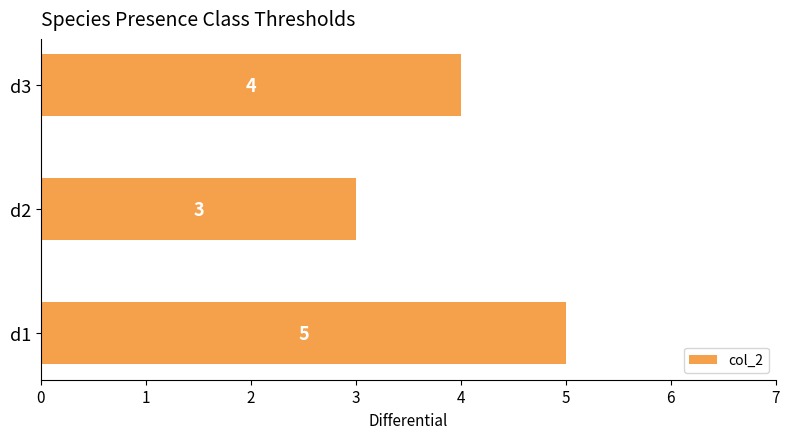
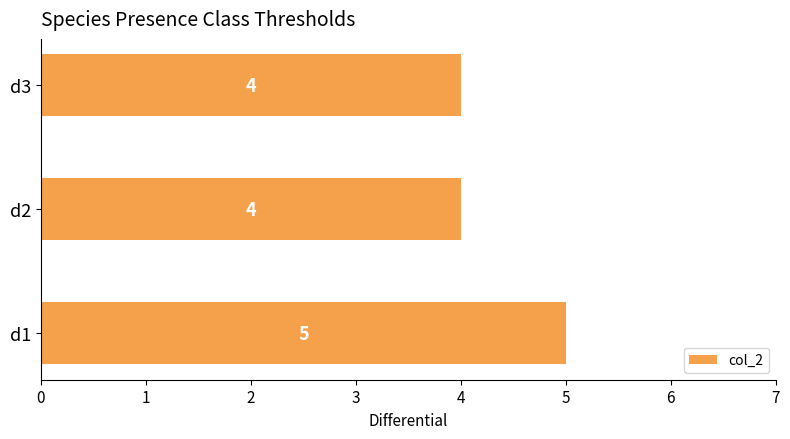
  {
    "d3": 4,
-   "d2": 3,
+   "d2": 4,
    "d1": 5
  }
